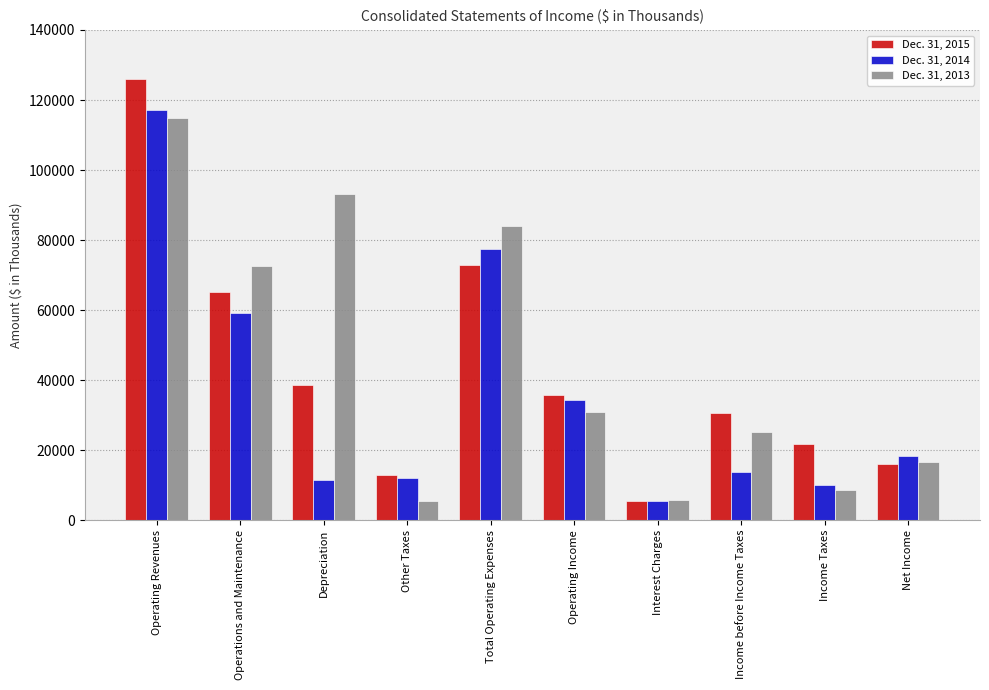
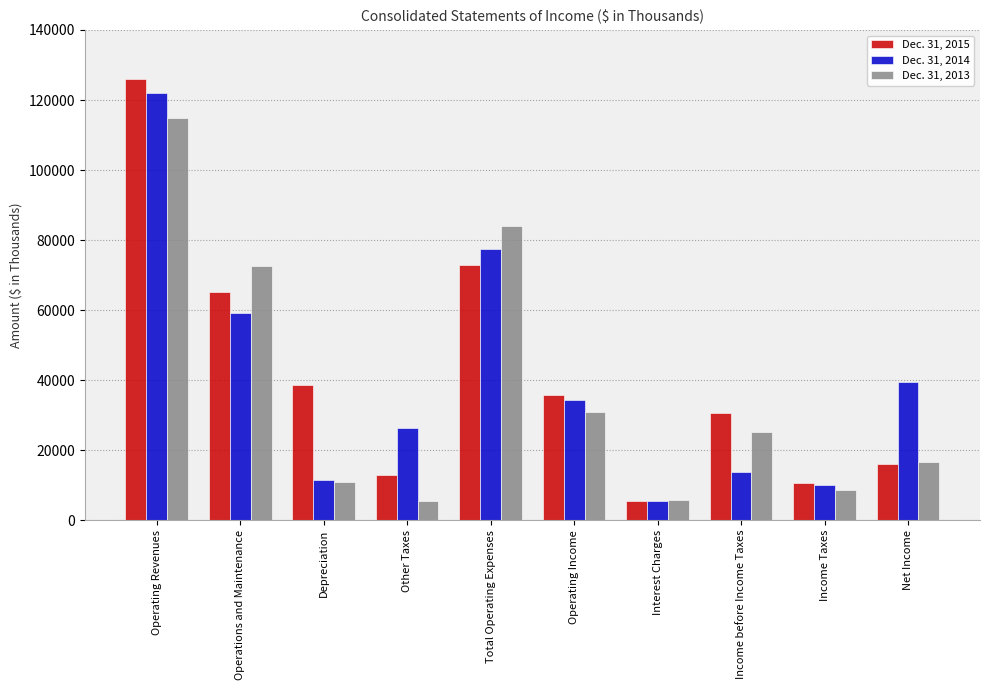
  {
    "Dec. 31, 2015": {
      "Operating Revenues": 126000,
      "Operations and Maintenance": 65000,
      "Depreciation": 39000,
      "Other Taxes": 13000,
      "Total Operating Expenses": 73000,
      "Operating Income": 36000,
      "Interest Charges": 6000,
      "Income before Income Taxes": 31000,
-     "Income Taxes": 22000,
+     "Income Taxes": 11000,
      "Net Income": 16000
    },
    "Dec. 31, 2014": {
-     "Operating Revenues": 117000,
+     "Operating Revenues": 122000,
      "Operations and Maintenance": 59000,
      "Depreciation": 11000,
-     "Other Taxes": 12000,
+     "Other Taxes": 26000,
      "Total Operating Expenses": 78000,
      "Operating Income": 34000,
      "Interest Charges": 6000,
      "Income before Income Taxes": 14000,
      "Income Taxes": 10000,
-     "Net Income": 18000
+     "Net Income": 40000
    },
    "Dec. 31, 2013": {
      "Operating Revenues": 115000,
      "Operations and Maintenance": 73000,
-     "Depreciation": 93000,
+     "Depreciation": 11000,
      "Other Taxes": 6000,
      "Total Operating Expenses": 84000,
      "Operating Income": 31000,
      "Interest Charges": 6000,
      "Income before Income Taxes": 25000,
      "Income Taxes": 9000,
      "Net Income": 17000
    }
  }
